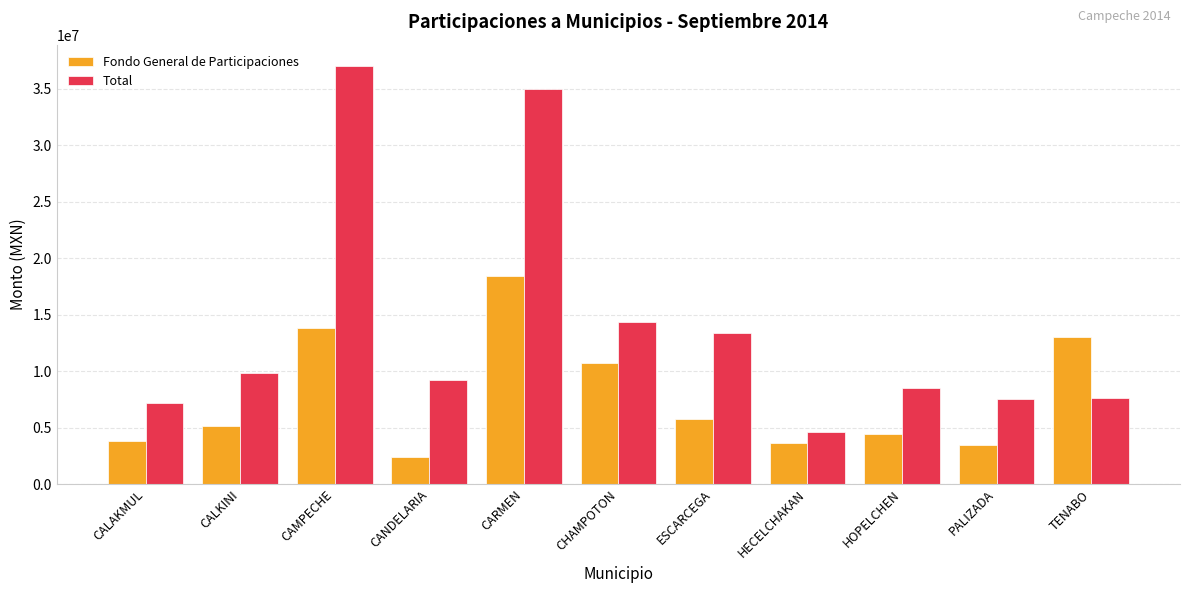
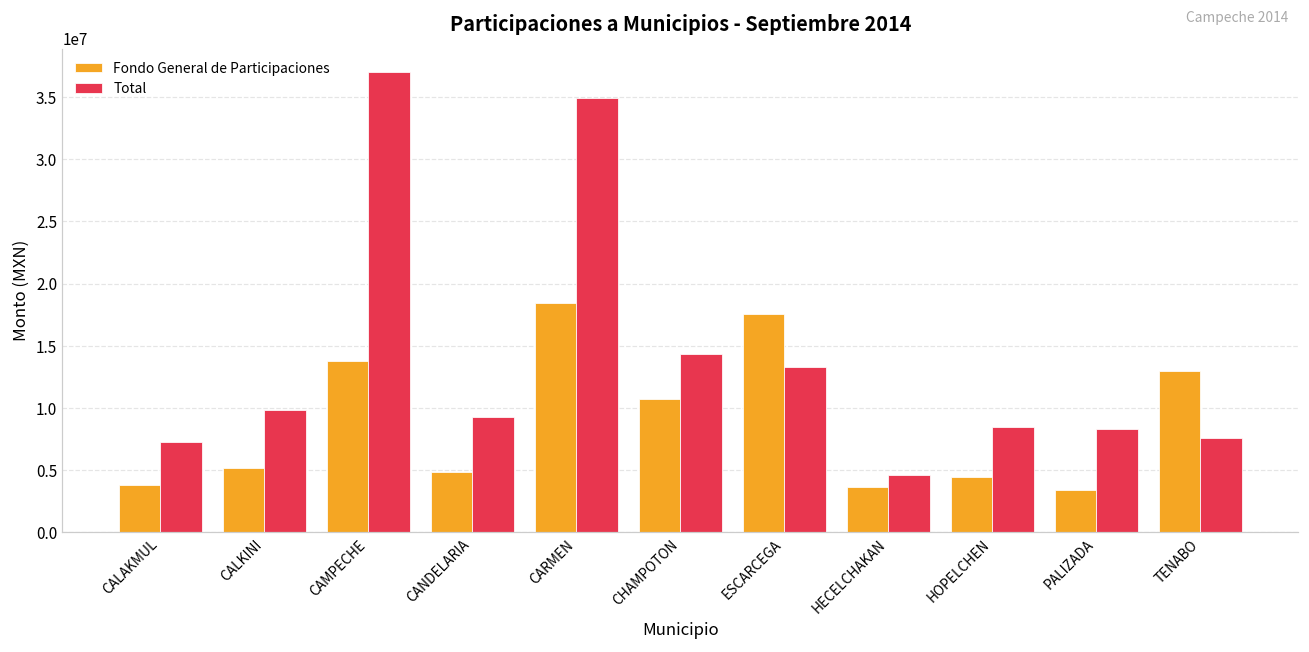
  {
    "Fondo General de Participaciones": {
      "CALAKMUL": 3800000,
      "CALKINI": 5200000,
      "CAMPECHE": 13800000,
-     "CANDELARIA": 2400000,
+     "CANDELARIA": 4900000,
      "CARMEN": 18400000,
      "CHAMPOTON": 10700000,
-     "ESCARCEGA": 5700000,
+     "ESCARCEGA": 17600000,
      "HECELCHAKAN": 3600000,
      "HOPELCHEN": 4500000,
      "PALIZADA": 3400000,
      "TENABO": 13000000
    },
    "Total": {
      "CALAKMUL": 7200000,
      "CALKINI": 9800000,
      "CAMPECHE": 37000000,
      "CANDELARIA": 9200000,
      "CARMEN": 34900000,
      "CHAMPOTON": 14300000,
      "ESCARCEGA": 13300000,
      "HECELCHAKAN": 4600000,
      "HOPELCHEN": 8500000,
-     "PALIZADA": 7500000,
+     "PALIZADA": 8300000,
      "TENABO": 7600000
    }
  }
